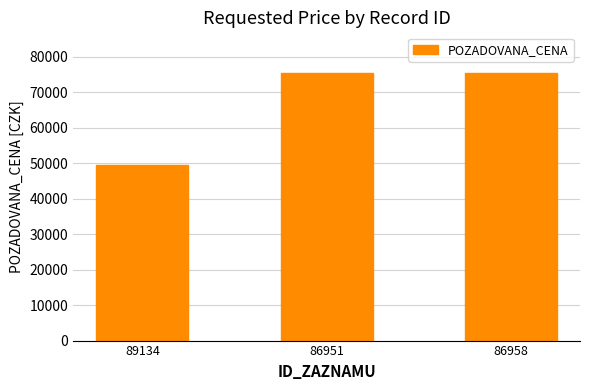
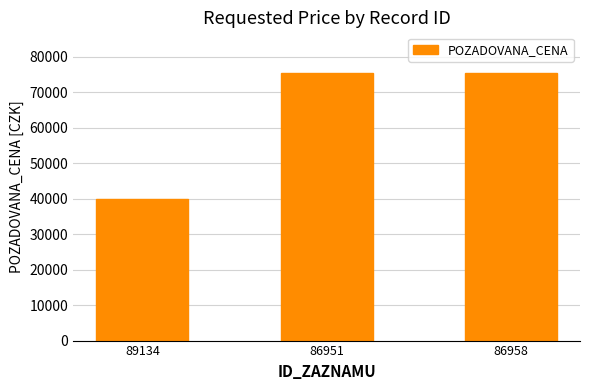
  {
-   "89134": 50000,
+   "89134": 40000,
    "86951": 76000,
    "86958": 76000
  }
